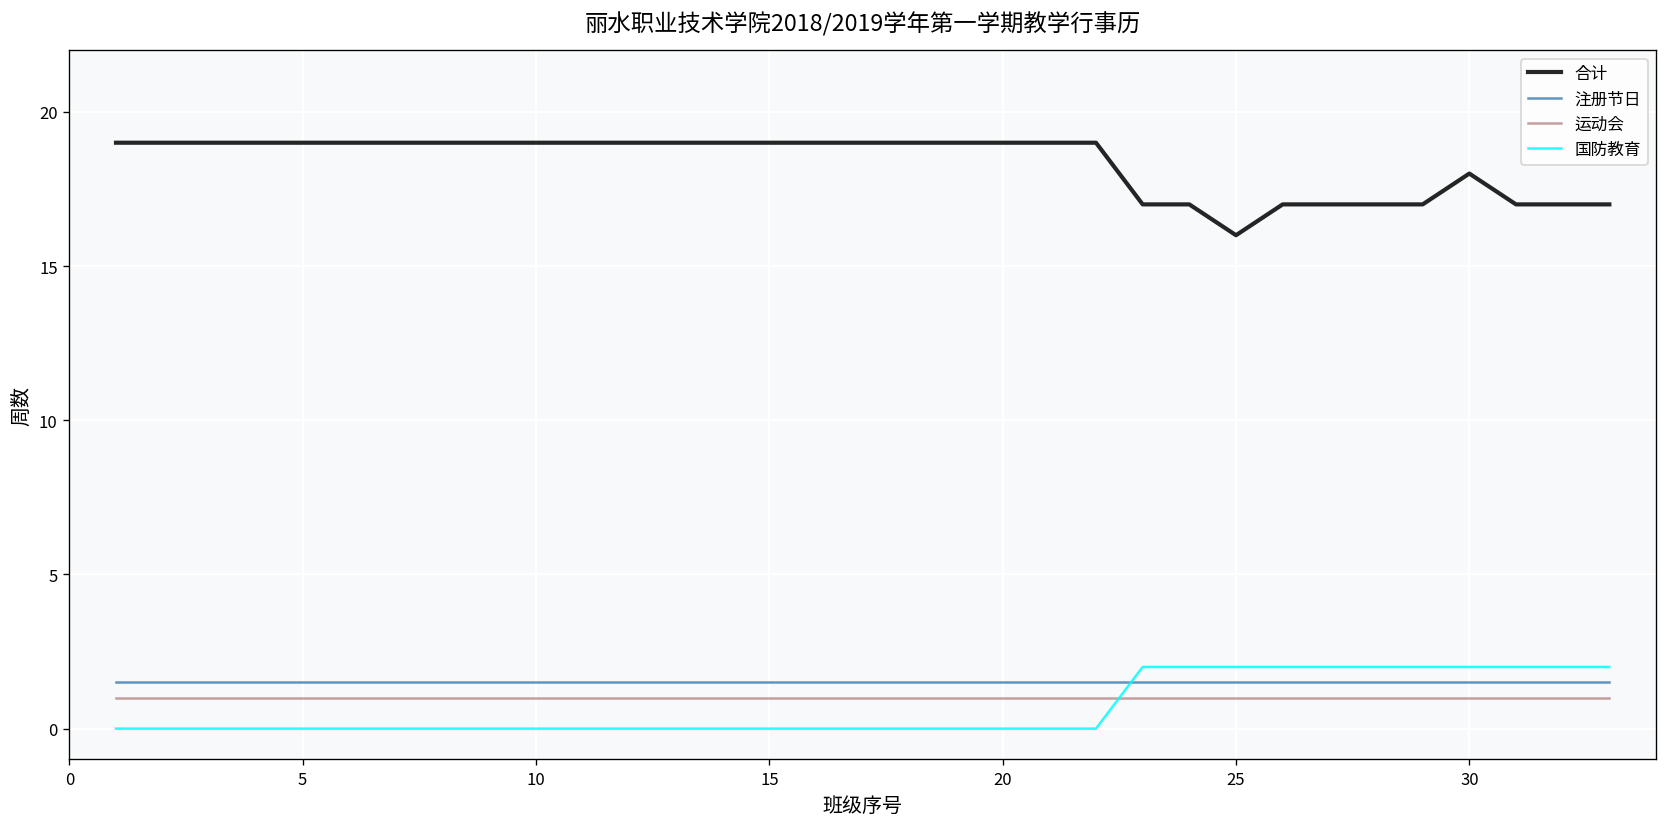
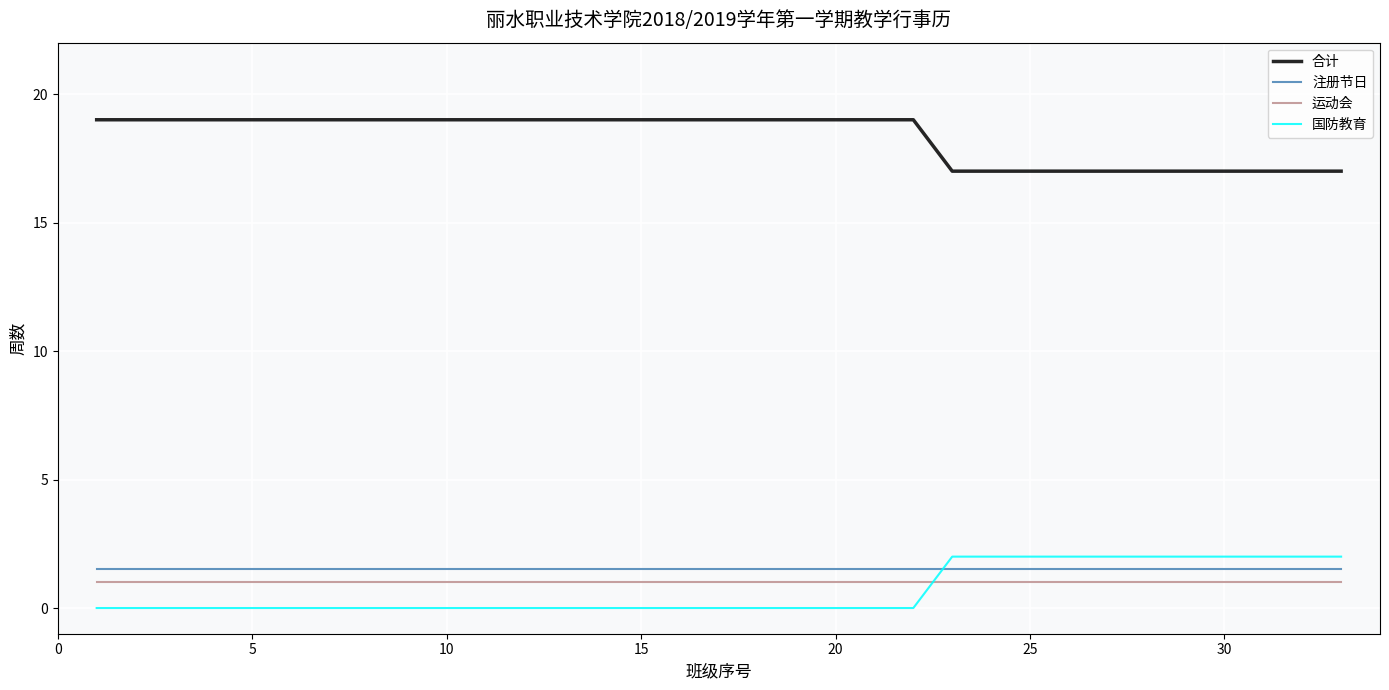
  {
    "合计": {
      "5": 19,
      "10": 19,
      "15": 19,
      "20": 19,
-     "25": 16,
-     "30": 18
+     "25": 17,
+     "30": 17
    },
    "注册节日": {
      "5": 1.5,
      "10": 1.5,
      "15": 1.5,
      "20": 1.5,
      "25": 1.5,
      "30": 1.5
    },
    "运动会": {
      "5": 1,
      "10": 1,
      "15": 1,
      "20": 1,
      "25": 1,
      "30": 1
    },
    "国防教育": {
      "5": 0,
      "10": 0,
      "15": 0,
      "20": 0,
      "25": 2,
      "30": 2
    }
  }
